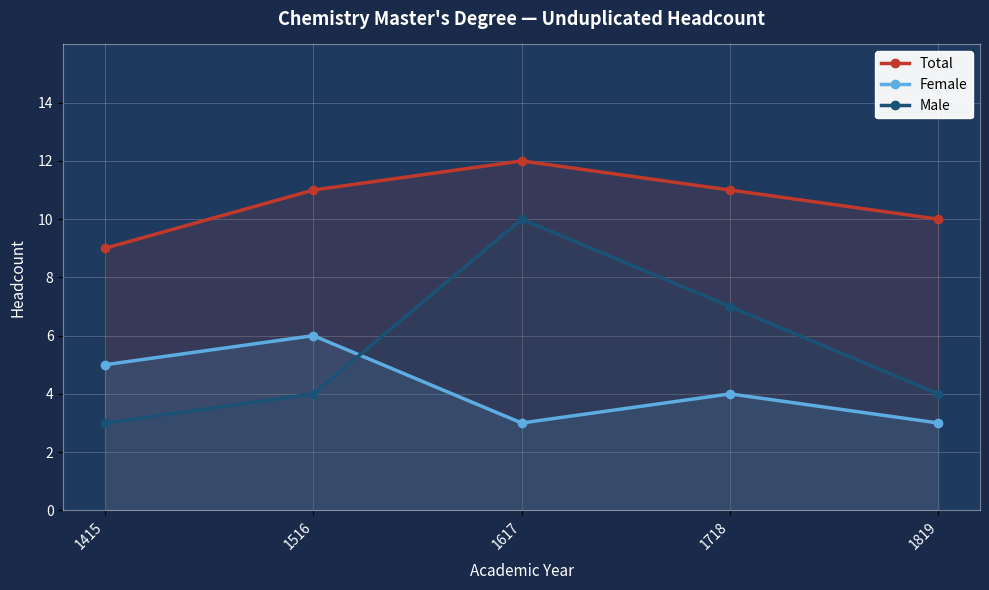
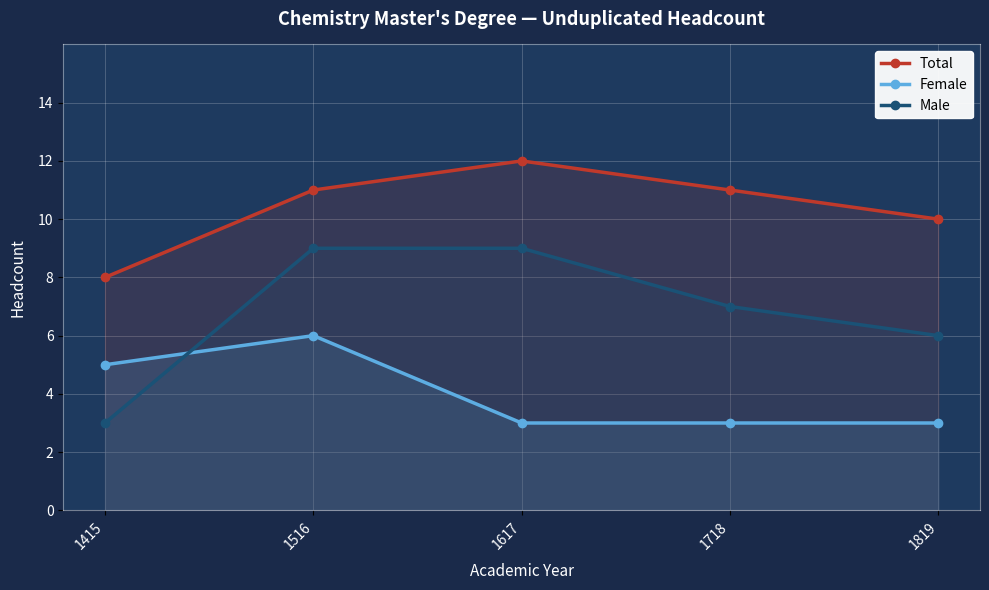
  {
    "Total": {
-     "1415": 9,
+     "1415": 8,
      "1516": 11,
      "1617": 12,
      "1718": 11,
      "1819": 10
    },
    "Female": {
      "1415": 5,
      "1516": 6,
      "1617": 3,
-     "1718": 4,
+     "1718": 3,
      "1819": 3
    },
    "Male": {
      "1415": 3,
-     "1516": 4,
-     "1617": 10,
+     "1516": 9,
+     "1617": 9,
      "1718": 7,
-     "1819": 4
+     "1819": 6
    }
  }
